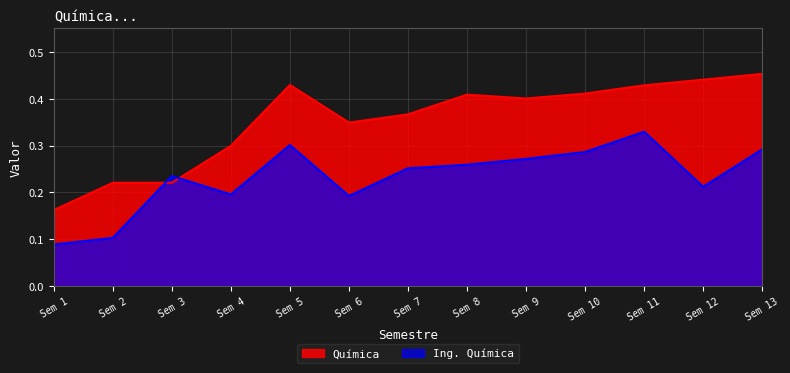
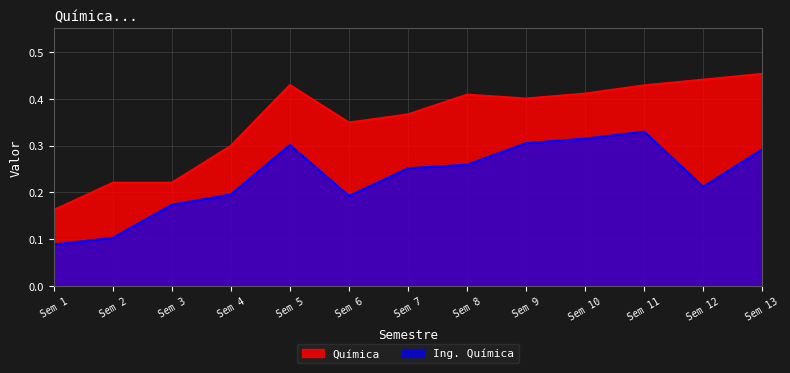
  {
    "Química": {
      "Sem 1": 0.16,
      "Sem 2": 0.22,
      "Sem 3": 0.22,
      "Sem 4": 0.30,
      "Sem 5": 0.43,
      "Sem 6": 0.35,
      "Sem 7": 0.37,
      "Sem 8": 0.41,
      "Sem 9": 0.40,
      "Sem 10": 0.41,
      "Sem 11": 0.43,
      "Sem 12": 0.44,
      "Sem 13": 0.45
    },
    "Ing. Química": {
      "Sem 1": 0.09,
      "Sem 2": 0.10,
-     "Sem 3": 0.24,
+     "Sem 3": 0.17,
      "Sem 4": 0.20,
      "Sem 5": 0.30,
      "Sem 6": 0.19,
      "Sem 7": 0.25,
      "Sem 8": 0.26,
-     "Sem 9": 0.27,
-     "Sem 10": 0.29,
+     "Sem 9": 0.31,
+     "Sem 10": 0.31,
      "Sem 11": 0.33,
      "Sem 12": 0.21,
      "Sem 13": 0.29
    }
  }
